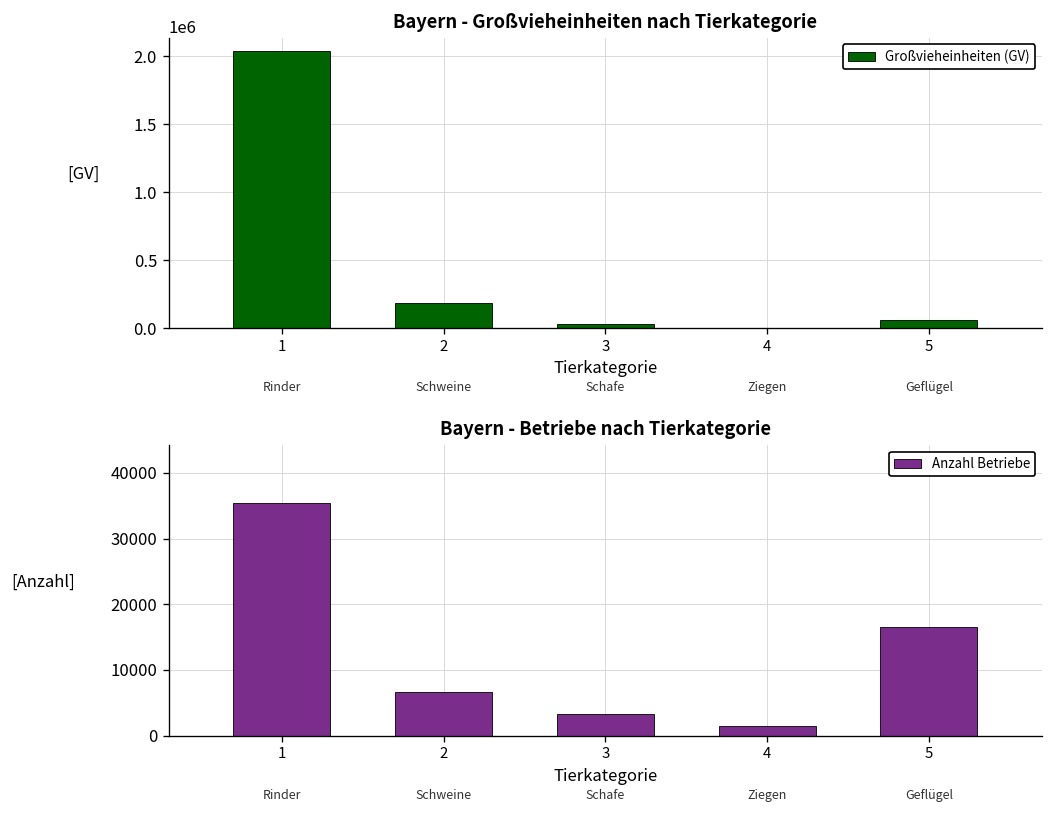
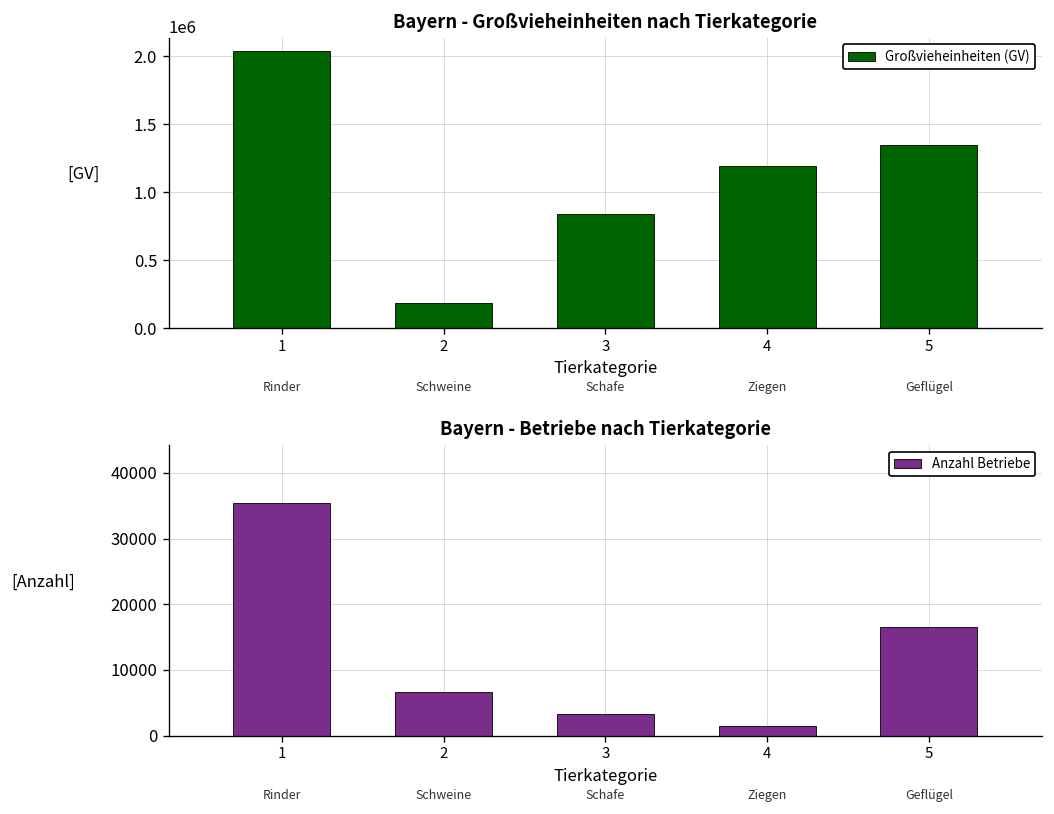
  {
    "Bayern - Großvieheinheiten nach Tierkategorie": {
      "1": 2040000,
      "2": 180000,
-     "3": 30000,
-     "4": 0,
-     "5": 60000
+     "3": 840000,
+     "4": 1200000,
+     "5": 1350000
    },
    "Bayern - Betriebe nach Tierkategorie": {
      "1": 35000,
      "2": 7000,
      "3": 3000,
      "4": 1000,
      "5": 17000
    }
  }
